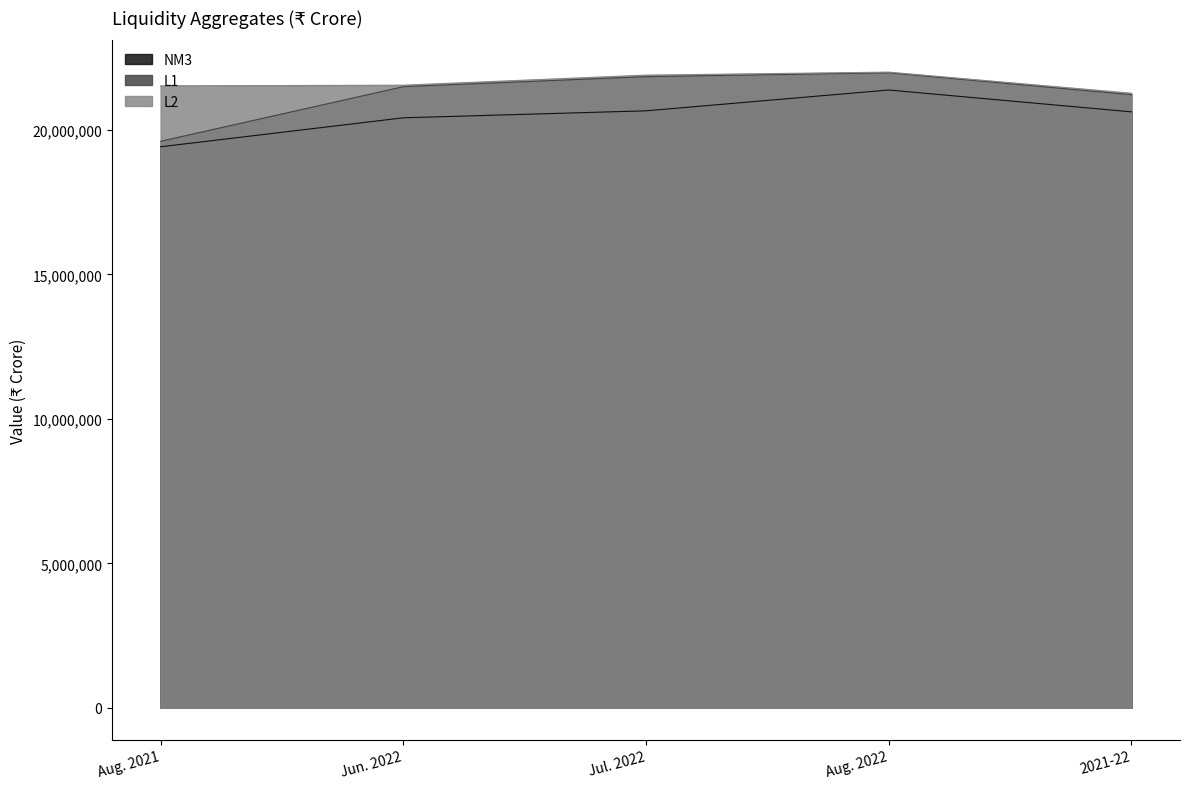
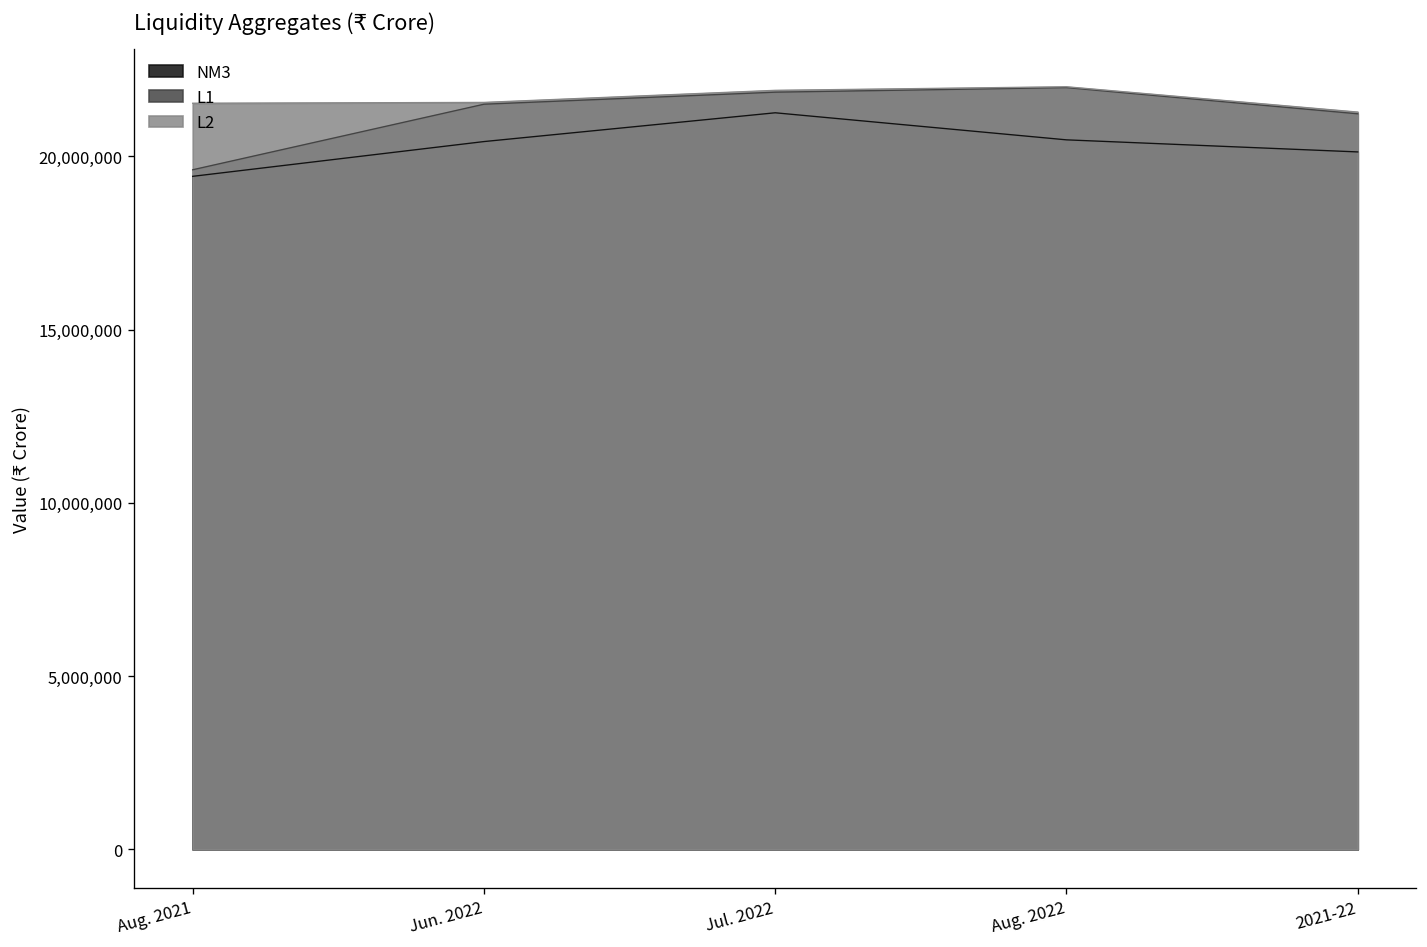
  {
    "NM3": {
      "Aug. 2021": "19,400,000",
      "Jun. 2022": "20,400,000",
-     "Jul. 2022": "20,700,000",
-     "Aug. 2022": "21,400,000",
-     "2021-22": "20,600,000"
+     "Jul. 2022": "21,300,000",
+     "Aug. 2022": "20,500,000",
+     "2021-22": "20,100,000"
    },
    "L1": {
      "Aug. 2021": "19,600,000"
    },
    "L2": {
      "Aug. 2021": "21,500,000"
    }
  }
